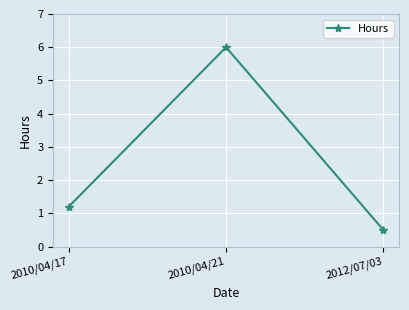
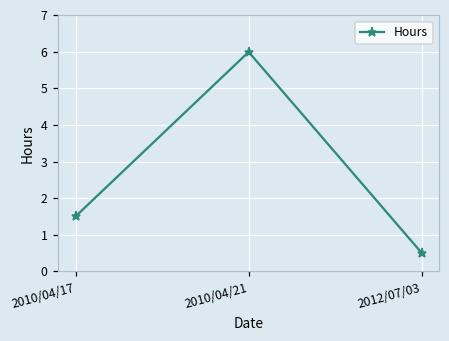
  {
-   "2010/04/17": 1.2,
+   "2010/04/17": 1.5,
    "2010/04/21": 6.0,
    "2012/07/03": 0.5
  }
